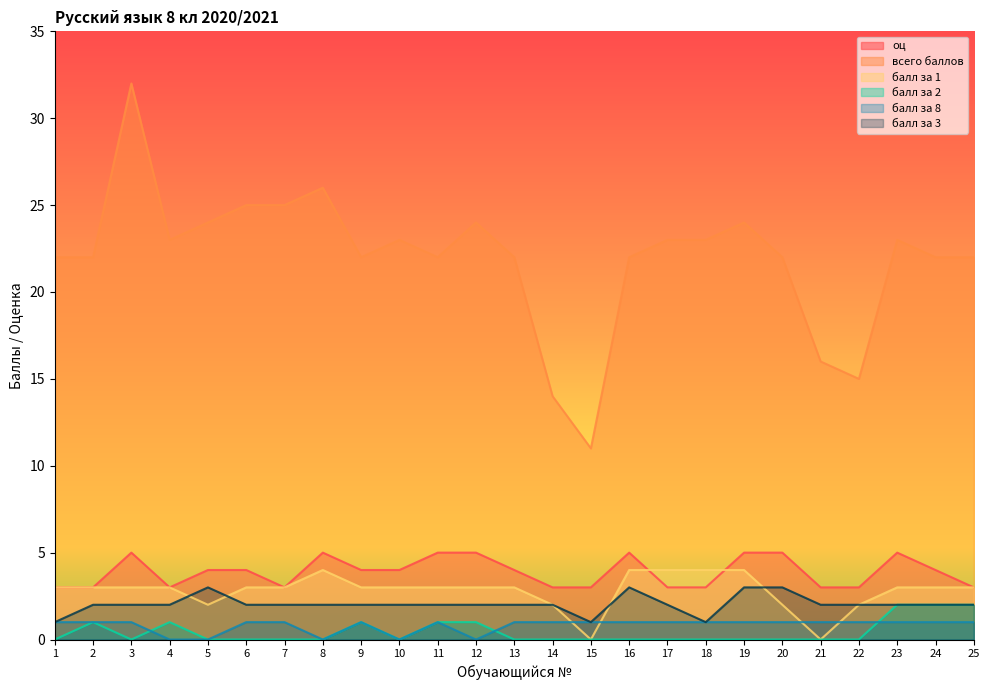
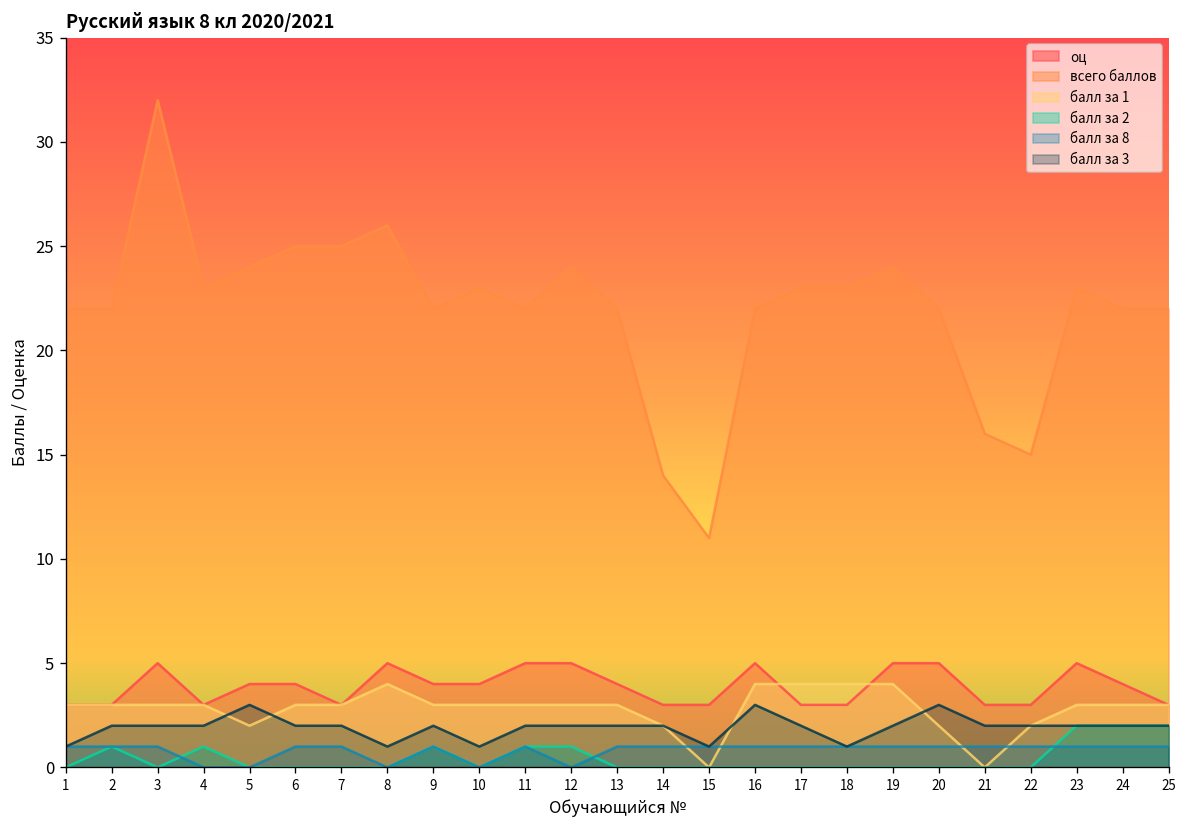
  {
    "балл за 3": {
      "2": 2,
      "3": 2,
      "4": 2,
      "5": 3,
      "6": 2,
      "7": 2,
-     "8": 2,
+     "8": 1,
      "9": 2,
-     "10": 2,
+     "10": 1,
      "11": 2,
      "12": 2,
      "13": 2,
      "16": 3,
      "17": 2,
-     "19": 3,
+     "19": 2,
      "20": 3,
      "21": 2
    }
  }
